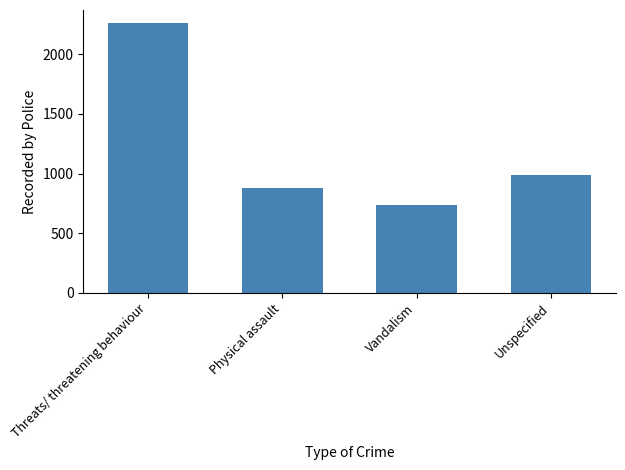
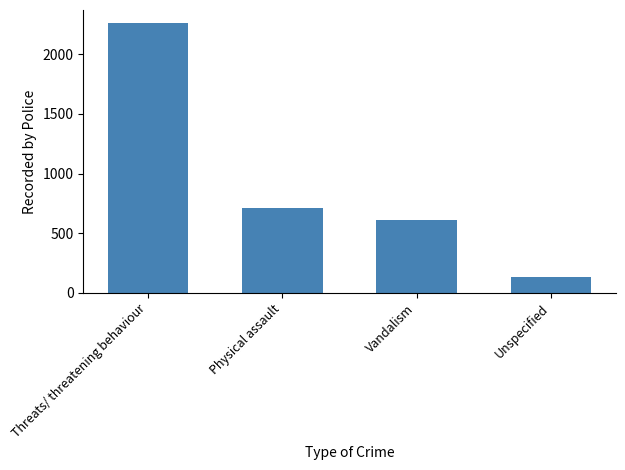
  {
    "Threats/ threatening behaviour": 2260,
-   "Physical assault": 880,
-   "Vandalism": 740,
-   "Unspecified": 990
+   "Physical assault": 710,
+   "Vandalism": 610,
+   "Unspecified": 140
  }
